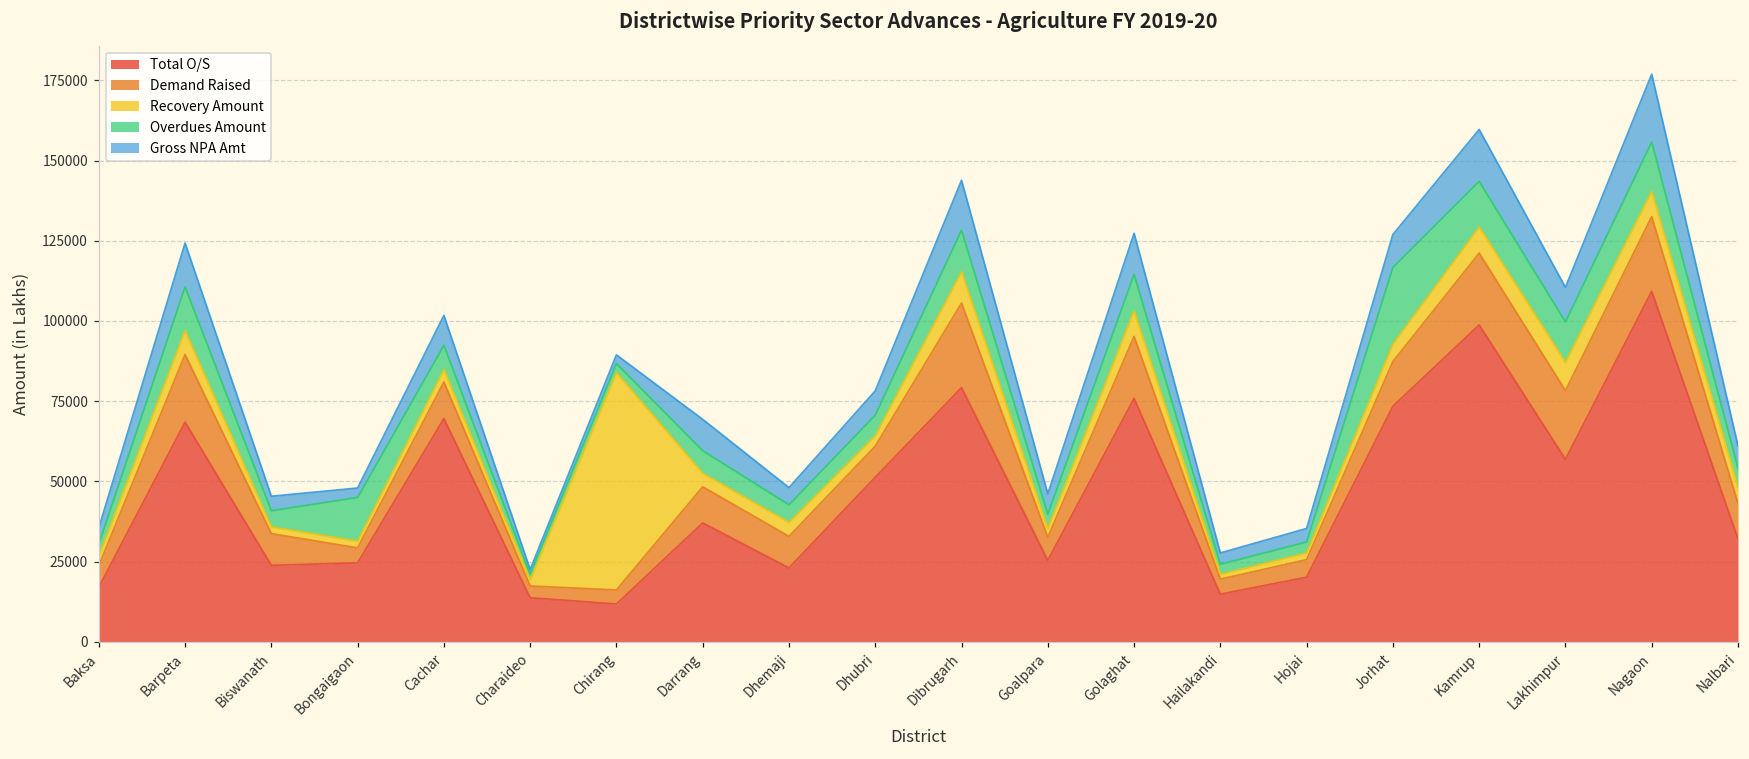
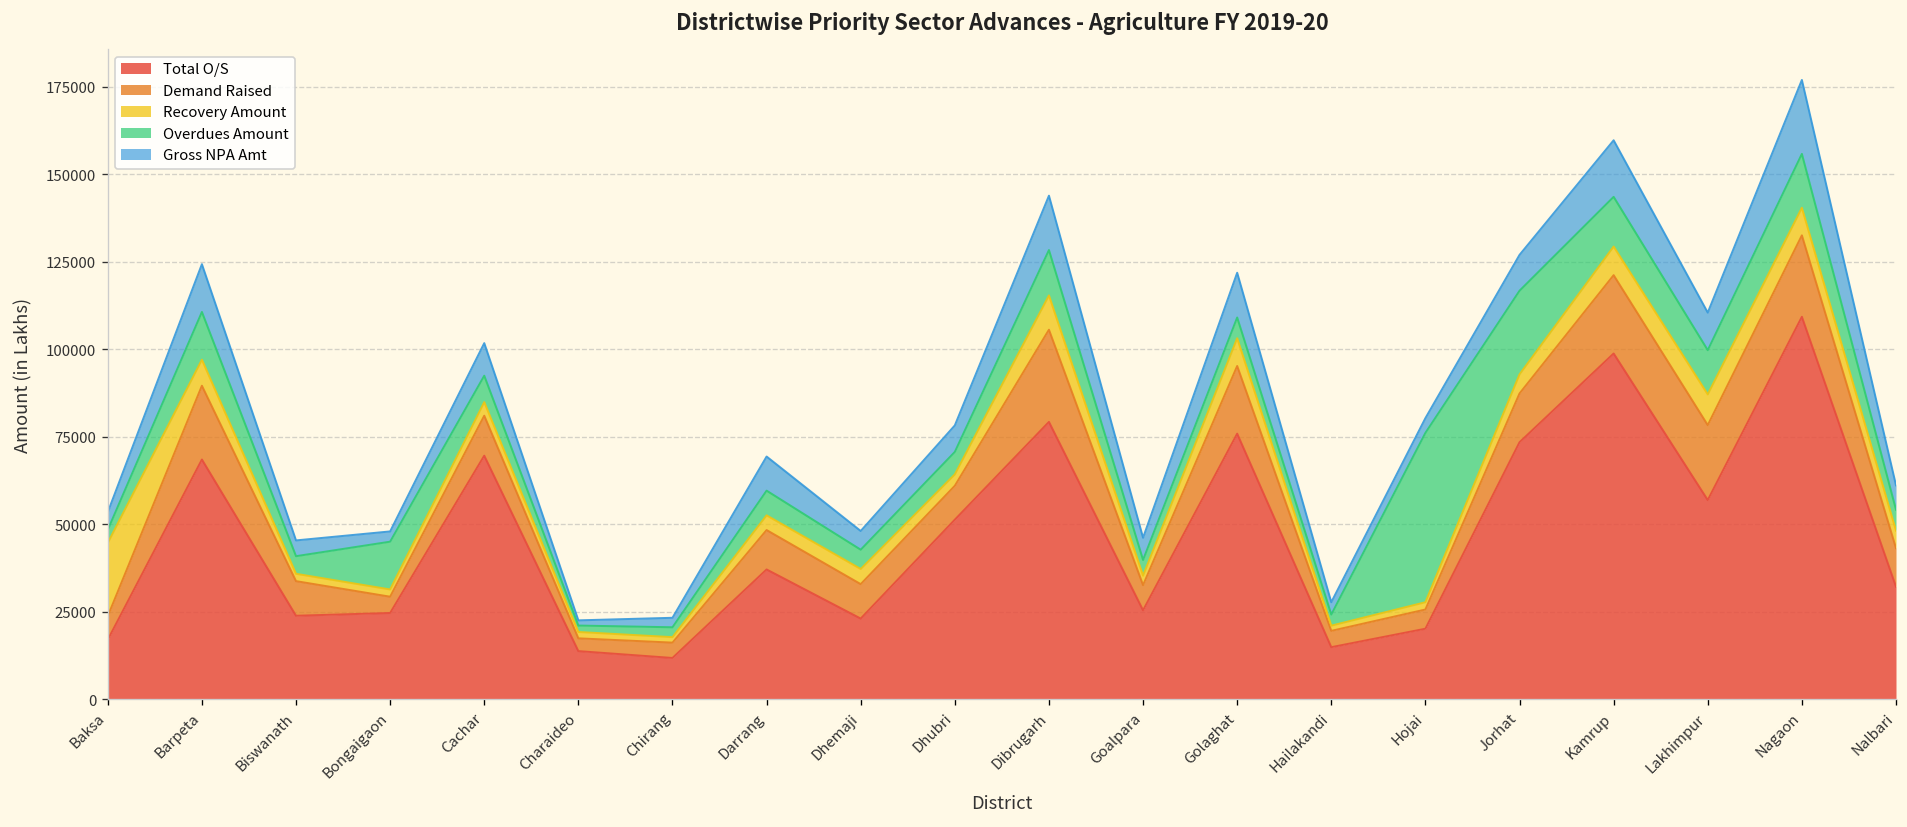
  {
    "Recovery Amount": {
-     "Baksa": 3000,
+     "Baksa": 21000,
      "Barpeta": 7000,
      "Biswanath": 2000,
      "Bongaigaon": 2000,
      "Cachar": 4000,
      "Charaideo": 2000,
-     "Chirang": 68000,
+     "Chirang": 2000,
      "Darrang": 4000,
      "Dhemaji": 4000,
      "Dhubri": 3000,
      "Dibrugarh": 10000,
      "Goalpara": 3000,
      "Golaghat": 8000,
      "Hailakandi": 1000,
      "Hojai": 2000,
      "Jorhat": 5000,
      "Kamrup": 8000,
      "Lakhimpur": 9000,
      "Nagaon": 8000,
      "Nalbari": 5000
    },
    "Overdues Amount": {
      "Baksa": 4000,
      "Barpeta": 14000,
      "Biswanath": 5000,
      "Bongaigaon": 14000,
      "Cachar": 8000,
      "Charaideo": 2000,
      "Chirang": 3000,
      "Darrang": 7000,
      "Dhemaji": 6000,
      "Dhubri": 6000,
      "Dibrugarh": 13000,
      "Goalpara": 4000,
-     "Golaghat": 11000,
+     "Golaghat": 6000,
      "Hailakandi": 3000,
-     "Hojai": 3000,
+     "Hojai": 48000,
      "Jorhat": 24000,
      "Kamrup": 14000,
      "Lakhimpur": 13000,
      "Nagaon": 15000,
      "Nalbari": 6000
    },
    "Gross NPA Amt": {
      "Baksa": 5000,
      "Barpeta": 14000,
      "Biswanath": 5000,
      "Bongaigaon": 3000,
      "Cachar": 9000,
      "Charaideo": 1000,
      "Chirang": 3000,
      "Darrang": 10000,
      "Dhemaji": 5000,
      "Dhubri": 8000,
      "Dibrugarh": 16000,
      "Goalpara": 6000,
      "Golaghat": 13000,
      "Hailakandi": 4000,
      "Hojai": 4000,
      "Jorhat": 10000,
      "Kamrup": 16000,
      "Lakhimpur": 11000,
      "Nagaon": 21000,
      "Nalbari": 7000
    }
  }
